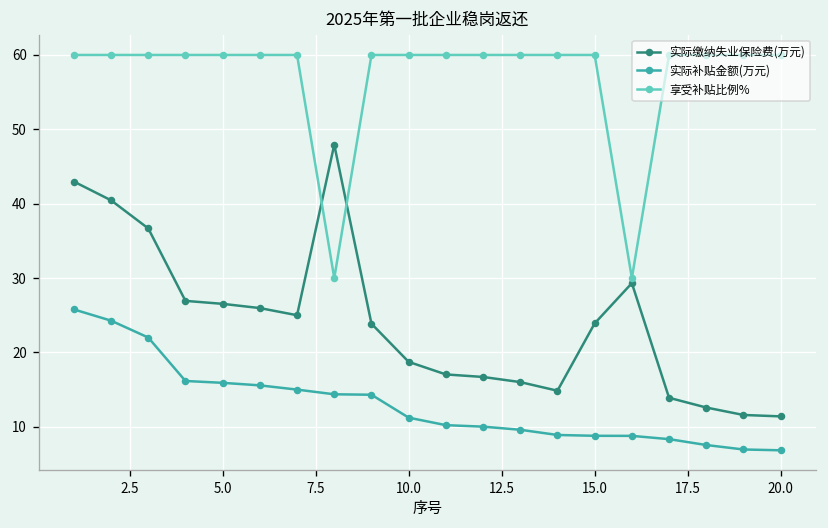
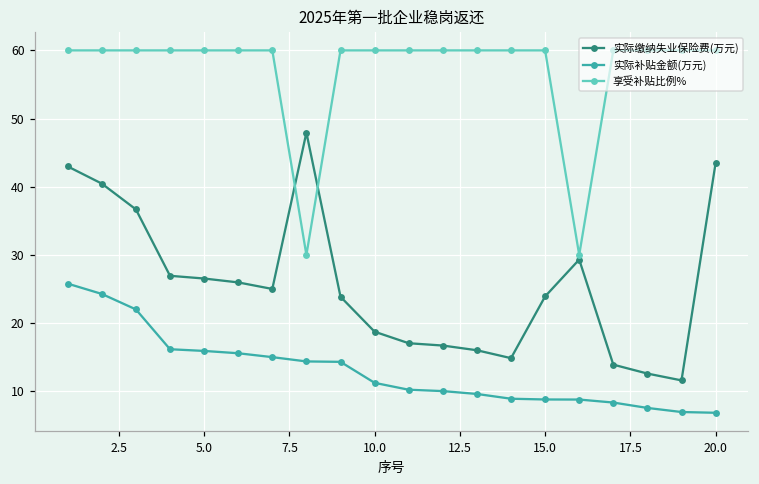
  {
    "实际缴纳失业保险费(万元)": {
      "5.0": 27,
      "10.0": 19,
      "15.0": 24,
-     "20.0": 11
+     "20.0": 43
    }
  }
